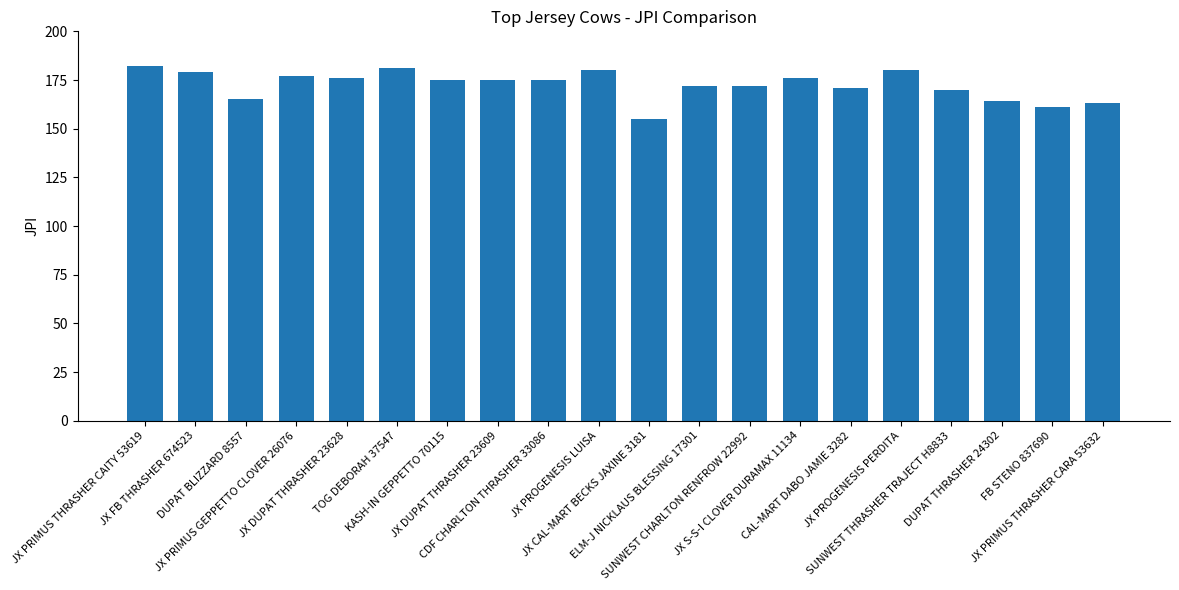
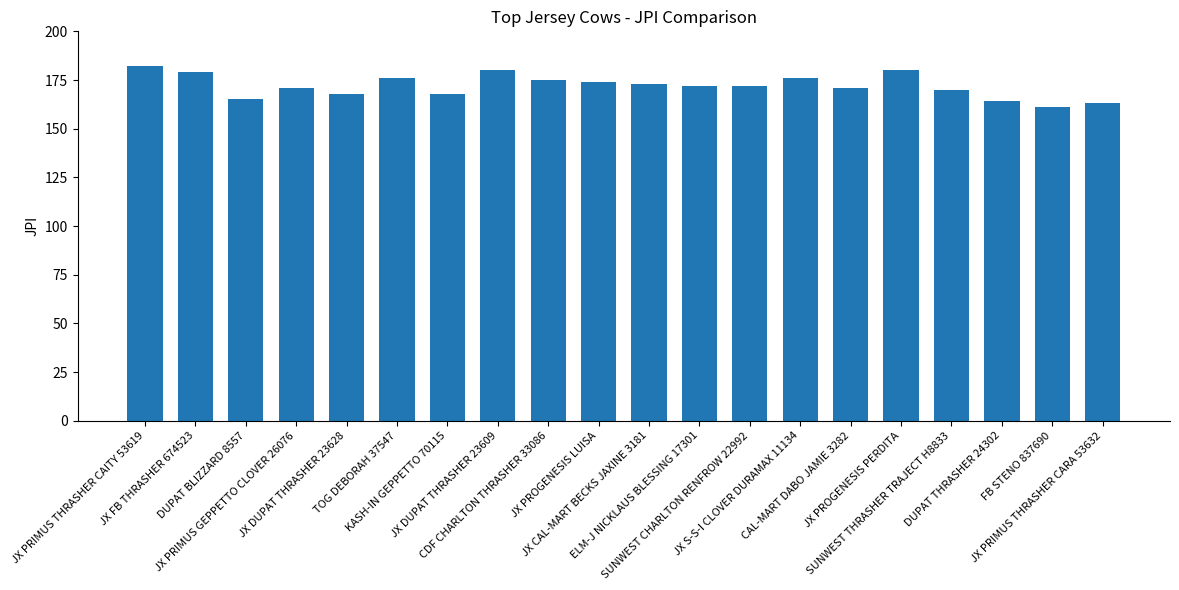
  {
    "JX PRIMUS THRASHER CAITY 53619": 182,
    "JX FB THRASHER 674523": 179,
    "DUPAT BLIZZARD 8557": 165,
-   "JX PRIMUS GEPPETTO CLOVER 26076": 177,
-   "JX DUPAT THRASHER 23628": 176,
-   "TOG DEBORAH 37547": 181,
-   "KASH-IN GEPPETTO 70115": 175,
-   "JX DUPAT THRASHER 23609": 175,
+   "JX PRIMUS GEPPETTO CLOVER 26076": 171,
+   "JX DUPAT THRASHER 23628": 168,
+   "TOG DEBORAH 37547": 176,
+   "KASH-IN GEPPETTO 70115": 168,
+   "JX DUPAT THRASHER 23609": 180,
    "CDF CHARLTON THRASHER 33086": 175,
-   "JX PROGENESIS LUISA": 180,
-   "JX CAL-MART BECKS JAXINE 3181": 155,
+   "JX PROGENESIS LUISA": 174,
+   "JX CAL-MART BECKS JAXINE 3181": 173,
    "ELM-J NICKLAUS BLESSING 17301": 172,
    "SUNWEST CHARLTON RENFROW 22992": 172,
    "JX S-S-I CLOVER DURAMAX 11134": 176,
    "CAL-MART DABO JAMIE 3282": 171,
    "JX PROGENESIS PERDITA": 180,
    "SUNWEST THRASHER TRAJECT H8833": 170,
    "DUPAT THRASHER 24302": 164,
    "FB STENO 837690": 161,
    "JX PRIMUS THRASHER CARA 53632": 163
  }
